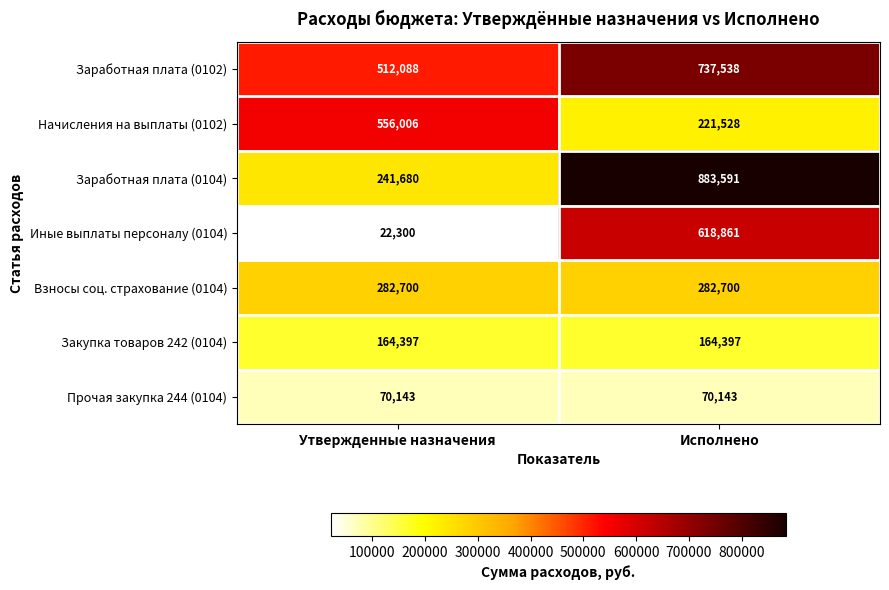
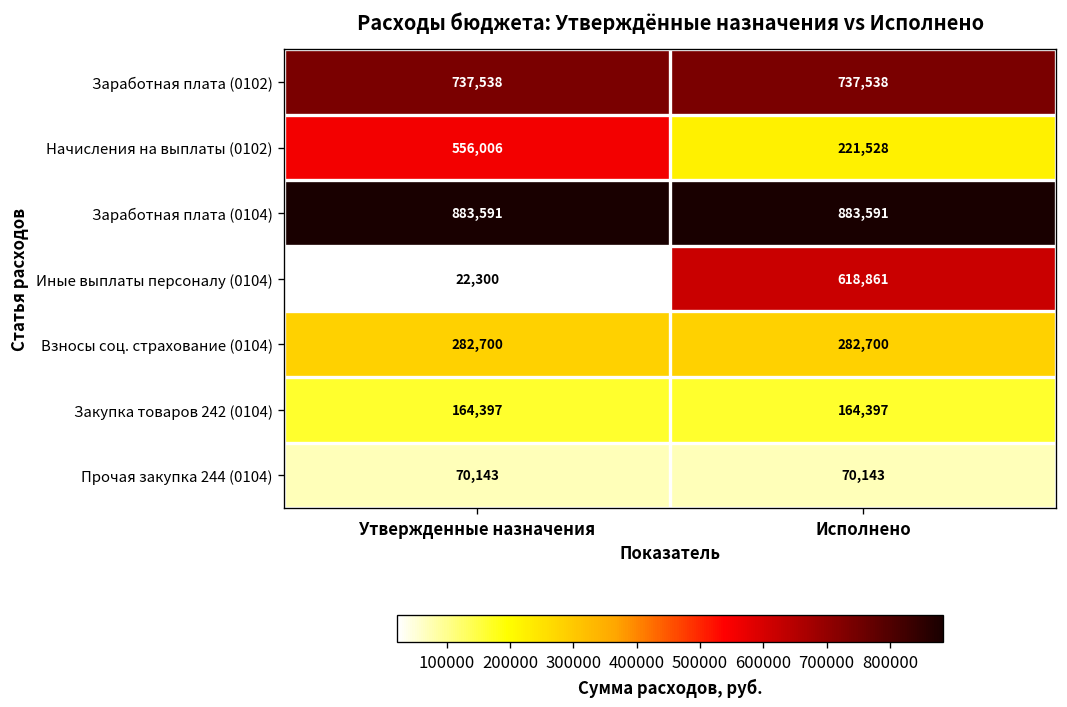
  {
    "Заработная плата (0102)": {
-     "Утвержденные назначения": "512,088",
+     "Утвержденные назначения": "737,538",
      "Исполнено": "737,538"
    },
    "Начисления на выплаты (0102)": {
      "Утвержденные назначения": "556,006",
      "Исполнено": "221,528"
    },
    "Заработная плата (0104)": {
-     "Утвержденные назначения": "241,680",
+     "Утвержденные назначения": "883,591",
      "Исполнено": "883,591"
    },
    "Иные выплаты персоналу (0104)": {
      "Утвержденные назначения": "22,300",
      "Исполнено": "618,861"
    },
    "Взносы соц. страхование (0104)": {
      "Утвержденные назначения": "282,700",
      "Исполнено": "282,700"
    },
    "Закупка товаров 242 (0104)": {
      "Утвержденные назначения": "164,397",
      "Исполнено": "164,397"
    },
    "Прочая закупка 244 (0104)": {
      "Утвержденные назначения": "70,143",
      "Исполнено": "70,143"
    }
  }
